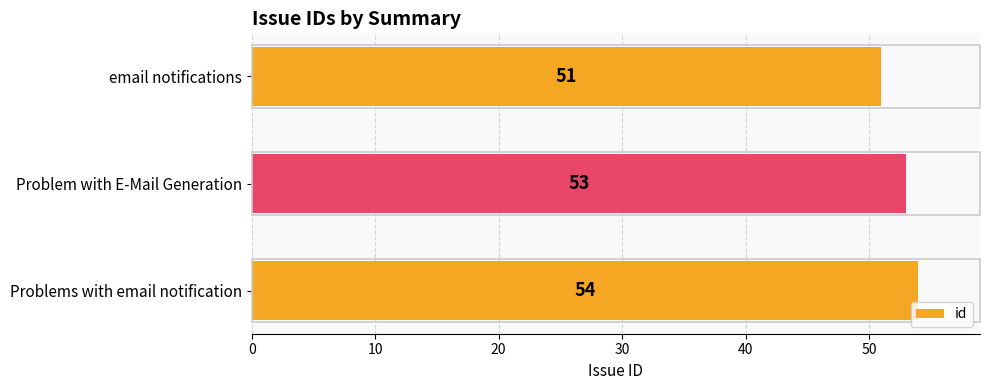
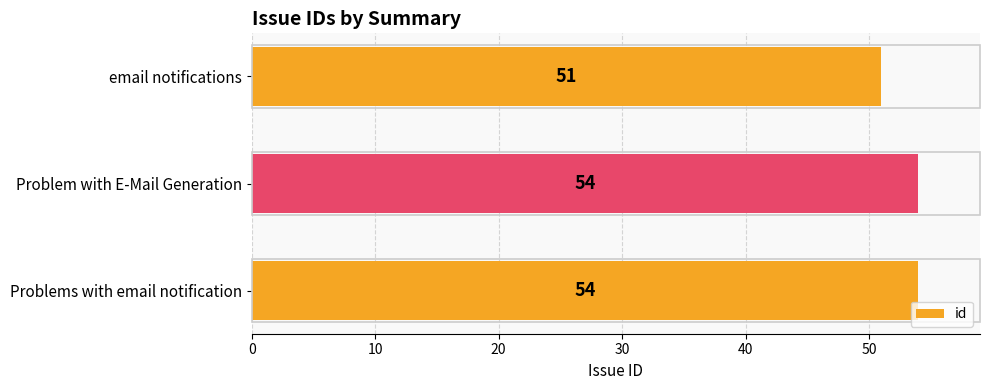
  {
    "email notifications": 51,
-   "Problem with E-Mail Generation": 53,
+   "Problem with E-Mail Generation": 54,
    "Problems with email notification": 54
  }
